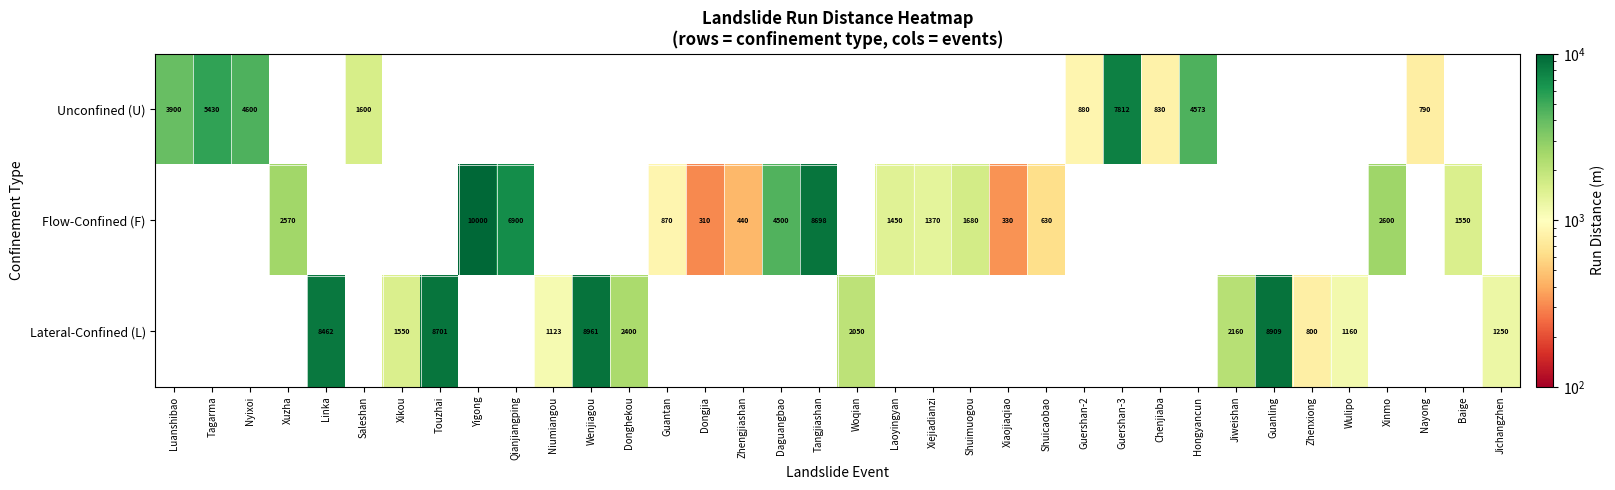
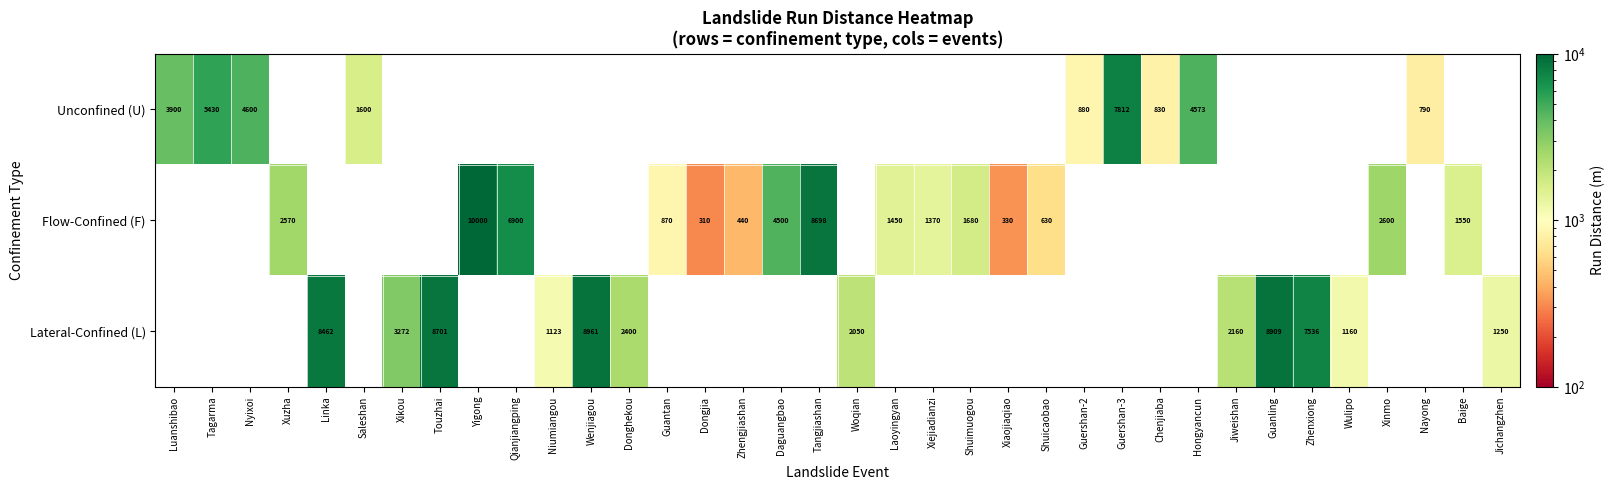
  {
    "Unconfined (U)": {
      "Luanshibao": 3900,
      "Tagarma": 5430,
      "Nyixoi": 4600,
      "Saleshan": 1600,
      "Guershan-2": 880,
      "Guershan-3": 7812,
      "Chenjiaba": 830,
      "Hongyancun": 4573,
      "Nayong": 790
    },
    "Flow-Confined (F)": {
      "Xuzha": 2570,
      "Yigong": 10000,
      "Qianjiangping": 6900,
      "Guantan": 870,
      "Dongjia": 310,
      "Zhengjiashan": 440,
      "Daguangbao": 4500,
      "Tangjiashan": 8698,
      "Laoyingyan": 1450,
      "Xiejiadianzi": 1370,
      "Shuimuogou": 1680,
      "Xiaojiaqiao": 330,
      "Shuicaobao": 630,
      "Xinmo": 2600,
      "Baige": 1550
    },
    "Lateral-Confined (L)": {
      "Linka": 8462,
-     "Xikou": 1550,
+     "Xikou": 3272,
      "Touzhai": 8701,
      "Niumiangou": 1123,
      "Wenjiagou": 8961,
      "Donghekou": 2400,
      "Woqian": 2050,
      "Jiweishan": 2160,
      "Guanling": 8909,
-     "Zhenxiong": 800,
+     "Zhenxiong": 7536,
      "Wulipo": 1160,
      "Jichangzhen": 1250
    }
  }
